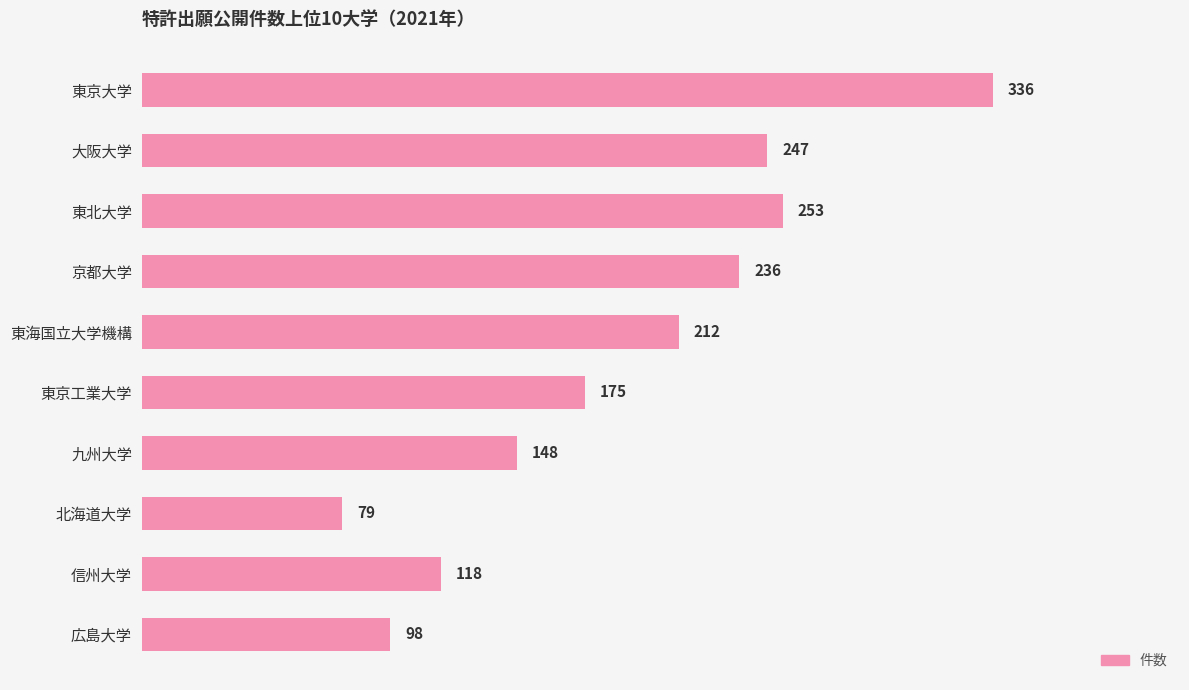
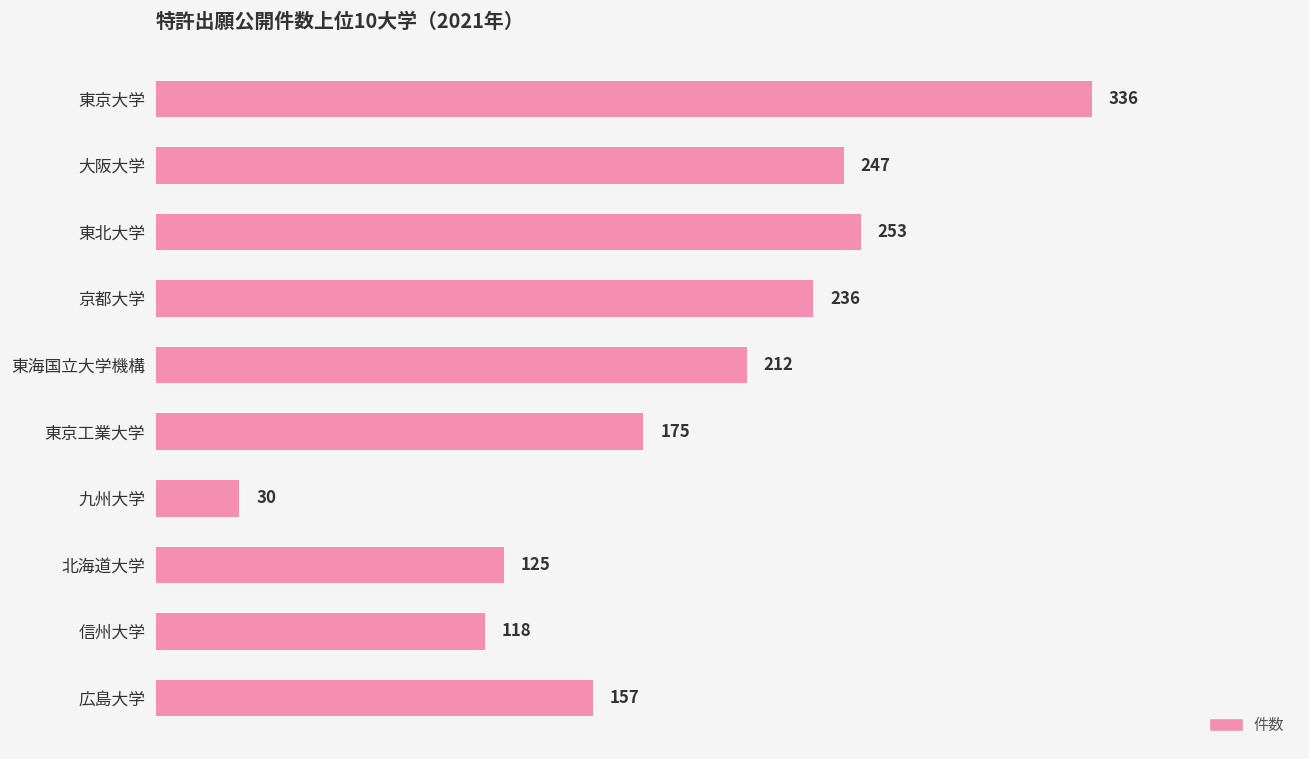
  {
    "東京大学": 336,
    "大阪大学": 247,
    "東北大学": 253,
    "京都大学": 236,
    "東海国立大学機構": 212,
    "東京工業大学": 175,
-   "九州大学": 148,
-   "北海道大学": 79,
+   "九州大学": 30,
+   "北海道大学": 125,
    "信州大学": 118,
-   "広島大学": 98
+   "広島大学": 157
  }
